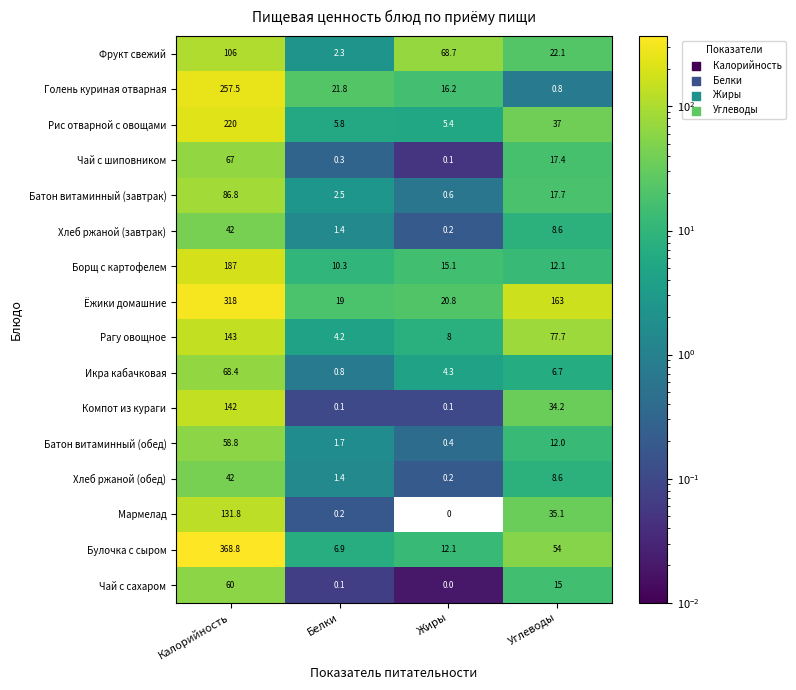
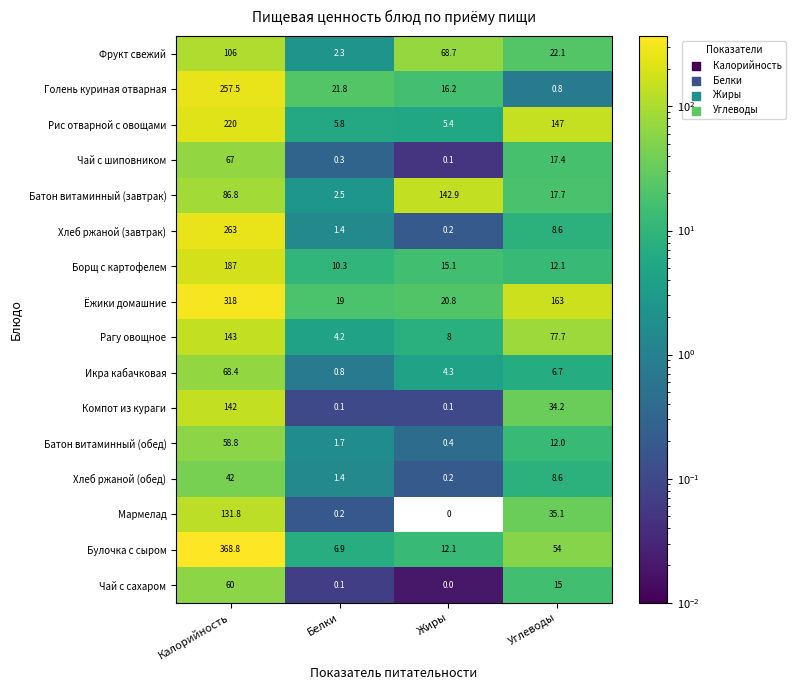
  {
    "Фрукт свежий": {
      "Калорийность": 106,
      "Белки": 2.3,
      "Жиры": 68.7,
      "Углеводы": 22.1
    },
    "Голень куриная отварная": {
      "Калорийность": 257.5,
      "Белки": 21.8,
      "Жиры": 16.2,
      "Углеводы": 0.8
    },
    "Рис отварной с овощами": {
      "Калорийность": 220,
      "Белки": 5.8,
      "Жиры": 5.4,
-     "Углеводы": 37
+     "Углеводы": 147
    },
    "Чай с шиповником": {
      "Калорийность": 67,
      "Белки": 0.3,
      "Жиры": 0.1,
      "Углеводы": 17.4
    },
    "Батон витаминный (завтрак)": {
      "Калорийность": 86.8,
      "Белки": 2.5,
-     "Жиры": 0.6,
+     "Жиры": 142.9,
      "Углеводы": 17.7
    },
    "Хлеб ржаной (завтрак)": {
-     "Калорийность": 42,
+     "Калорийность": 263,
      "Белки": 1.4,
      "Жиры": 0.2,
      "Углеводы": 8.6
    },
    "Борщ с картофелем": {
      "Калорийность": 187,
      "Белки": 10.3,
      "Жиры": 15.1,
      "Углеводы": 12.1
    },
    "Ёжики домашние": {
      "Калорийность": 318,
      "Белки": 19,
      "Жиры": 20.8,
      "Углеводы": 163
    },
    "Рагу овощное": {
      "Калорийность": 143,
      "Белки": 4.2,
      "Жиры": 8,
      "Углеводы": 77.7
    },
    "Икра кабачковая": {
      "Калорийность": 68.4,
      "Белки": 0.8,
      "Жиры": 4.3,
      "Углеводы": 6.7
    },
    "Компот из кураги": {
      "Калорийность": 142,
      "Белки": 0.1,
      "Жиры": 0.1,
      "Углеводы": 34.2
    },
    "Батон витаминный (обед)": {
      "Калорийность": 58.8,
      "Белки": 1.7,
      "Жиры": 0.4,
      "Углеводы": 12.0
    },
    "Хлеб ржаной (обед)": {
      "Калорийность": 42,
      "Белки": 1.4,
      "Жиры": 0.2,
      "Углеводы": 8.6
    },
    "Мармелад": {
      "Калорийность": 131.8,
      "Белки": 0.2,
      "Жиры": 0,
      "Углеводы": 35.1
    },
    "Булочка с сыром": {
      "Калорийность": 368.8,
      "Белки": 6.9,
      "Жиры": 12.1,
      "Углеводы": 54
    },
    "Чай с сахаром": {
      "Калорийность": 60,
      "Белки": 0.1,
      "Жиры": 0.0,
      "Углеводы": 15
    }
  }
